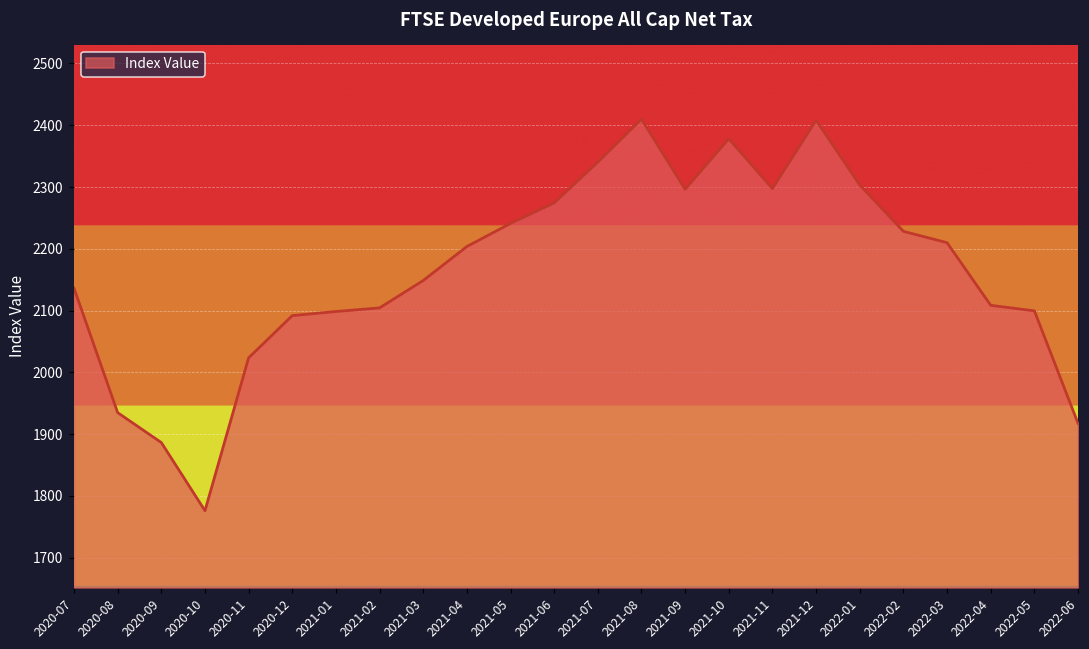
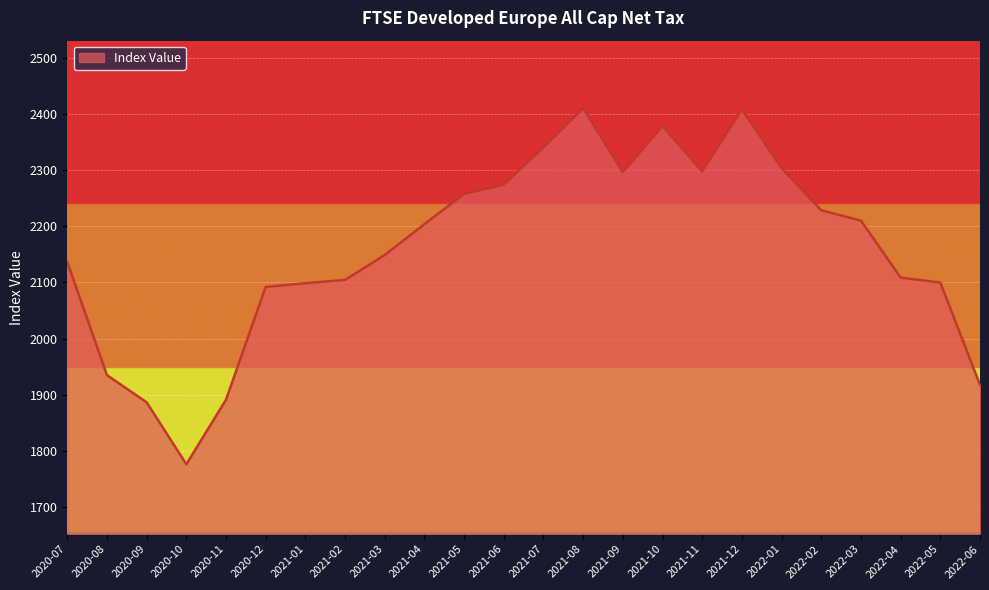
  {
    "2020-07": 2140,
    "2020-08": 1930,
    "2020-09": 1890,
    "2020-10": 1780,
-   "2020-11": 2020,
+   "2020-11": 1890,
    "2020-12": 2090,
    "2021-01": 2100,
    "2021-02": 2100,
    "2021-03": 2150,
    "2021-04": 2200,
-   "2021-05": 2240,
+   "2021-05": 2260,
    "2021-06": 2270,
    "2021-07": 2340,
    "2021-08": 2410,
    "2021-09": 2300,
    "2021-10": 2380,
    "2021-11": 2300,
    "2021-12": 2410,
    "2022-01": 2300,
    "2022-02": 2230,
    "2022-03": 2210,
    "2022-04": 2110,
    "2022-05": 2100,
    "2022-06": 1920
  }
